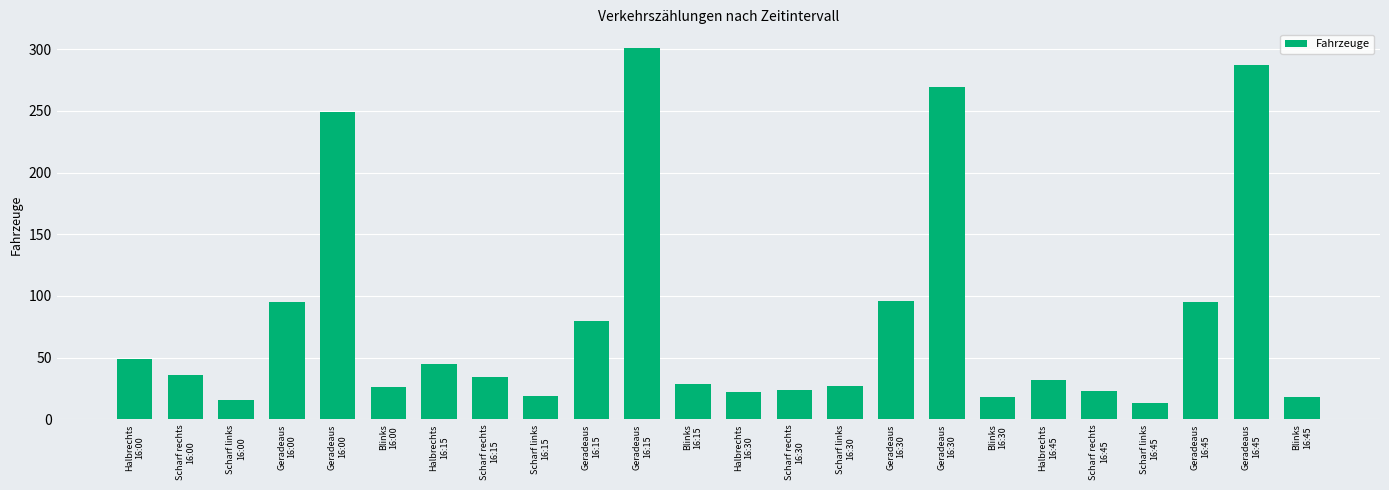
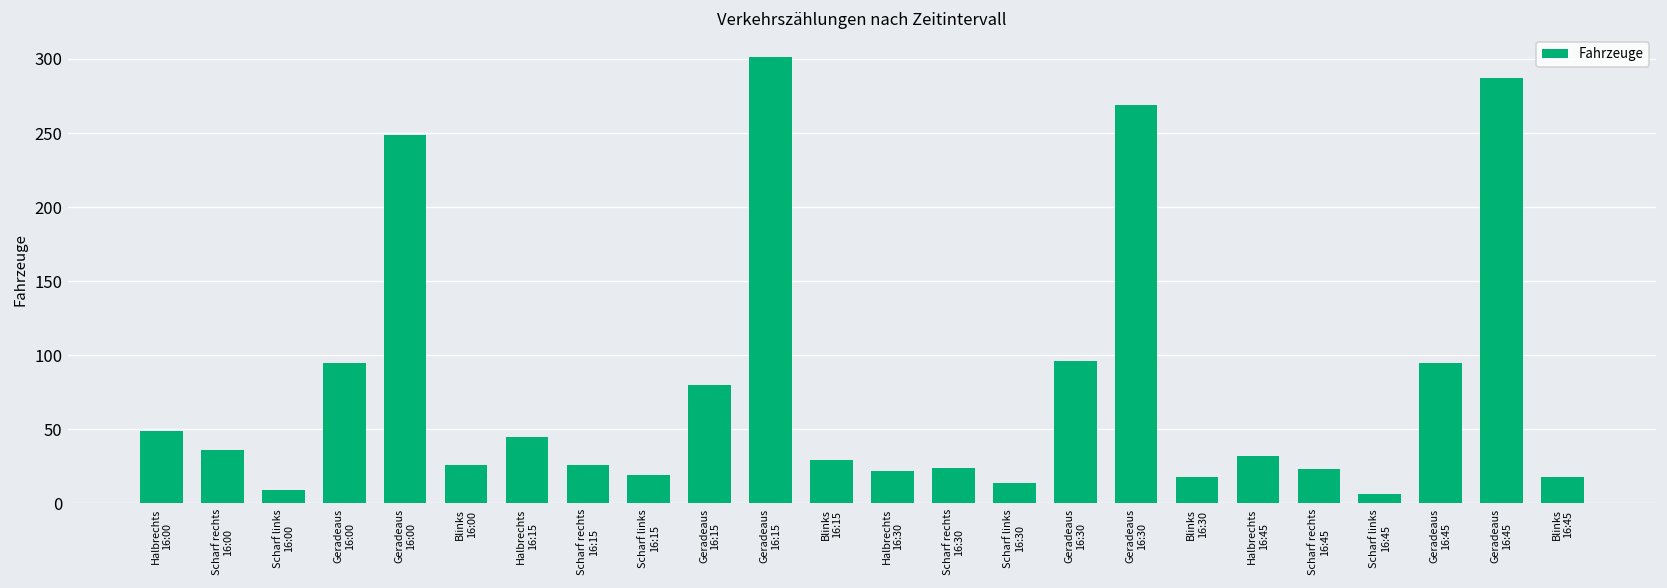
  {
    "Halbrechts 16:00": 49,
    "Scharf rechts 16:00": 36,
-   "Scharf links 16:00": 16,
+   "Scharf links 16:00": 9,
    "Blinks 16:00": 26,
    "Halbrechts 16:15": 45,
-   "Scharf rechts 16:15": 34,
+   "Scharf rechts 16:15": 26,
    "Scharf links 16:15": 19,
    "Blinks 16:15": 29,
    "Halbrechts 16:30": 22,
    "Scharf rechts 16:30": 24,
-   "Scharf links 16:30": 27,
+   "Scharf links 16:30": 14,
    "Blinks 16:30": 18,
    "Halbrechts 16:45": 32,
    "Scharf rechts 16:45": 23,
-   "Scharf links 16:45": 13,
+   "Scharf links 16:45": 6,
    "Blinks 16:45": 18
  }
